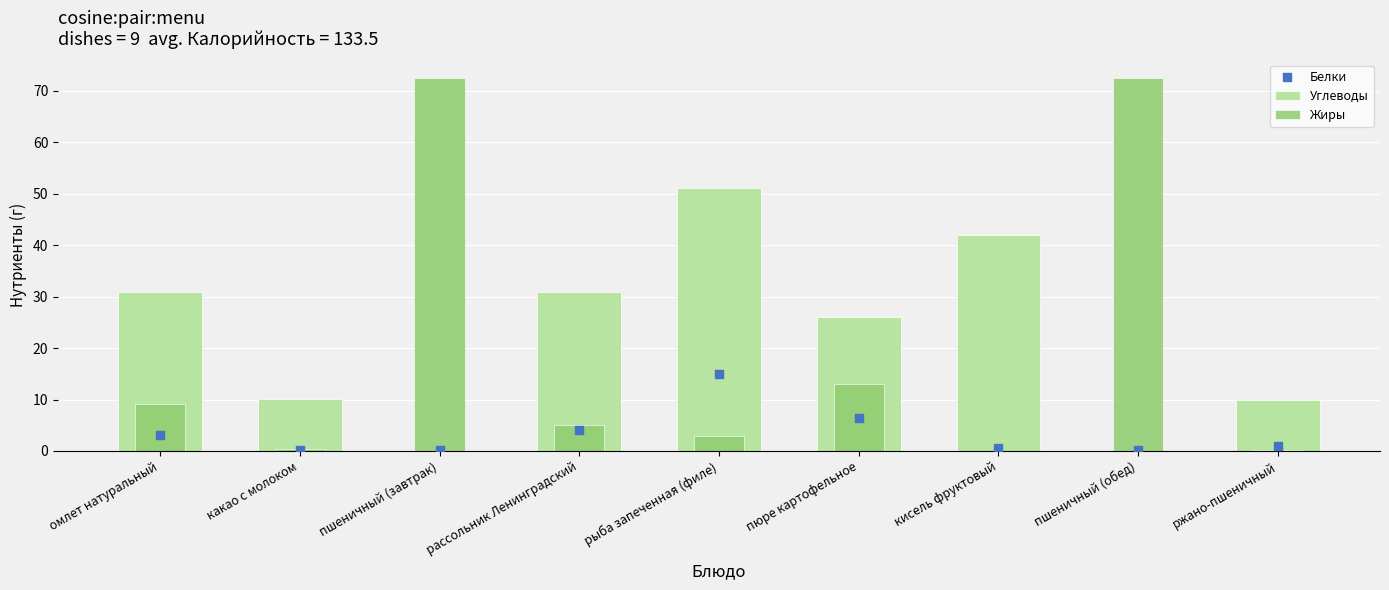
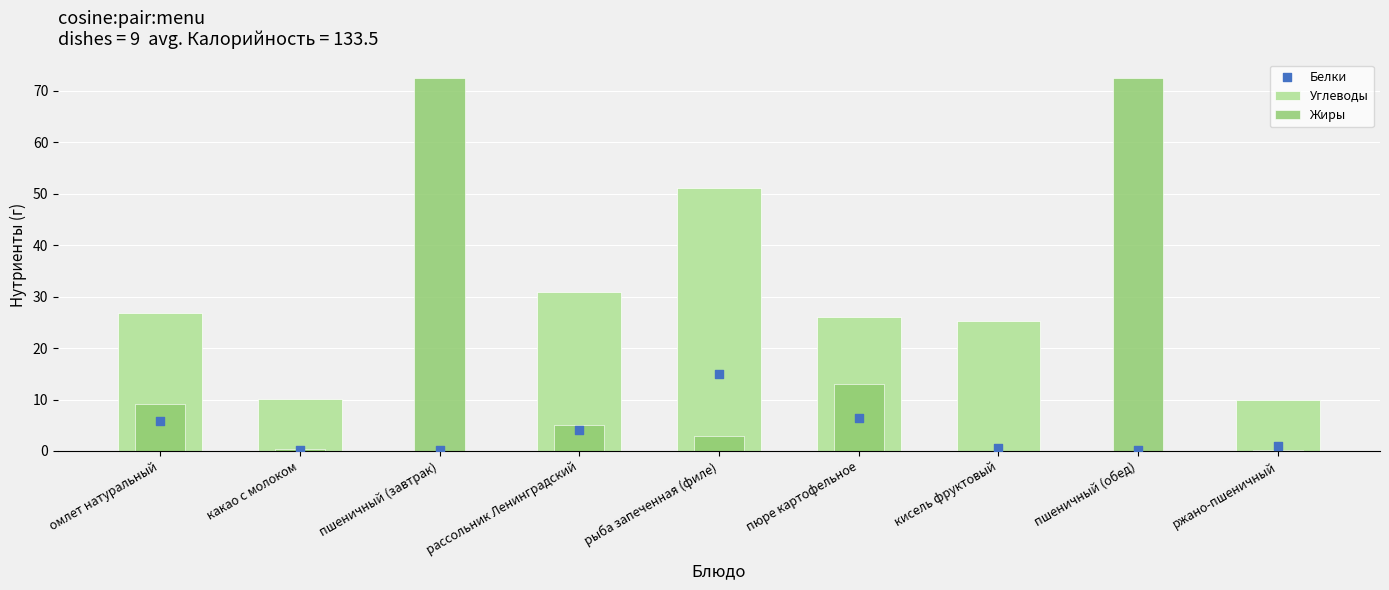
  {
    "Углеводы": {
-     "омлет натуральный": 31,
+     "омлет натуральный": 27,
      "какао с молоком": 10,
      "пшеничный (завтрак)": 0,
      "рассольник Ленинградский": 31,
      "рыба запеченная (филе)": 51,
      "пюре картофельное": 26,
-     "кисель фруктовый": 42,
+     "кисель фруктовый": 25,
      "пшеничный (обед)": 0,
      "ржано-пшеничный": 10
    },
    "Белки": {
-     "омлет натуральный": 3
+     "омлет натуральный": 6
    },
    "Жиры": {
      "пшеничный (завтрак)": 73,
      "кисель фруктовый": 0,
      "пшеничный (обед)": 73
    }
  }
